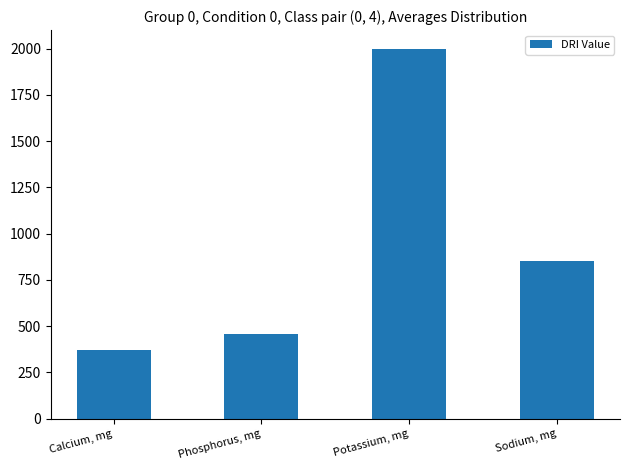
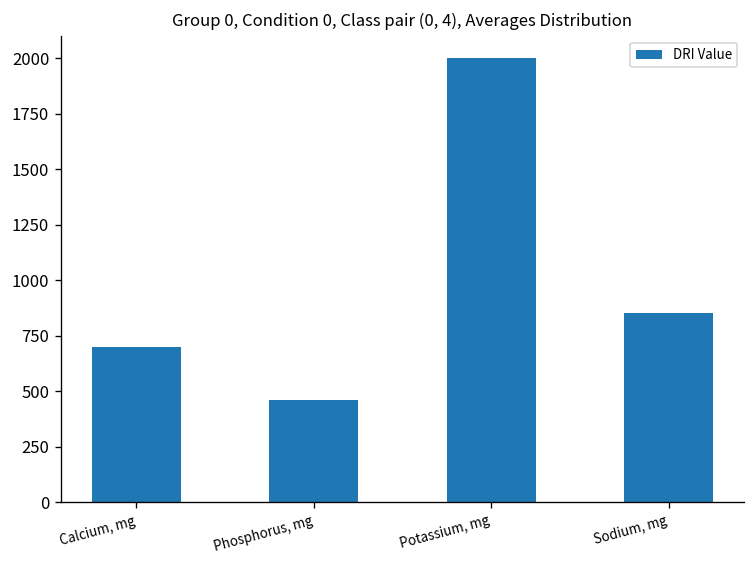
  {
-   "Calcium, mg": 370,
+   "Calcium, mg": 700,
    "Phosphorus, mg": 460,
    "Potassium, mg": 2000,
    "Sodium, mg": 850
  }
